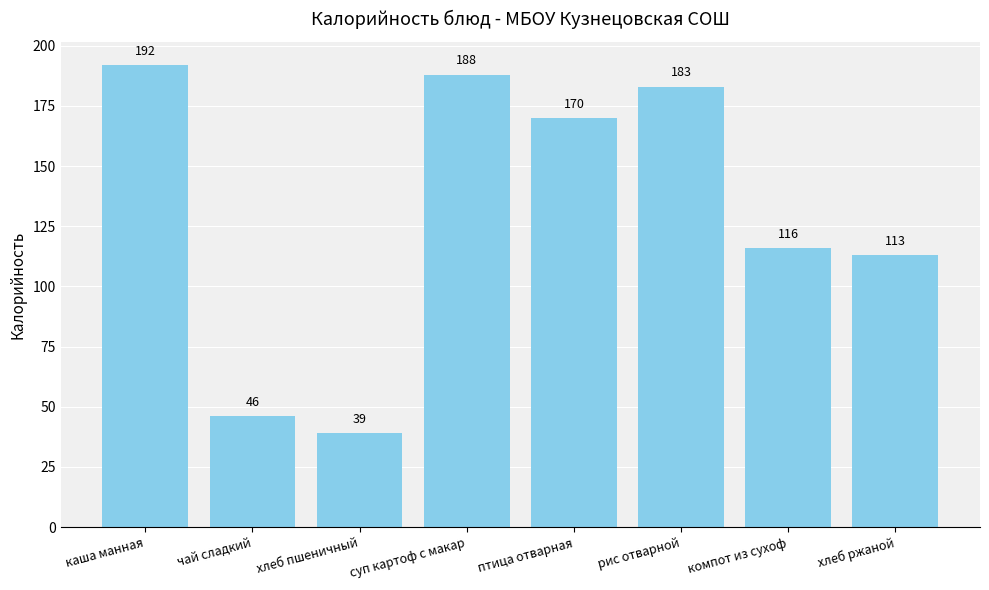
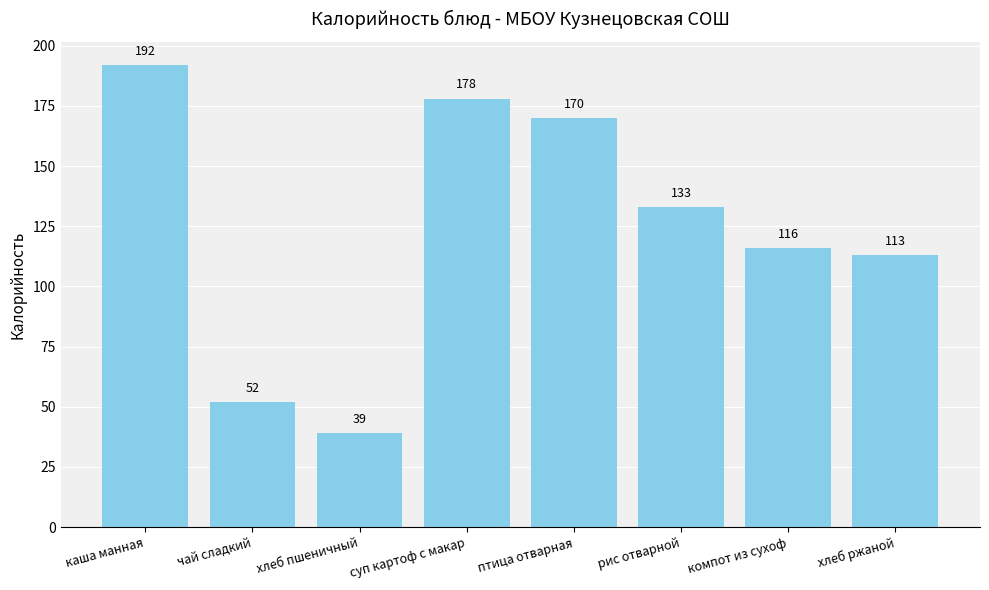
  {
    "каша манная": 192,
-   "чай сладкий": 46,
+   "чай сладкий": 52,
    "хлеб пшеничный": 39,
-   "суп картоф с макар": 188,
+   "суп картоф с макар": 178,
    "птица отварная": 170,
-   "рис отварной": 183,
+   "рис отварной": 133,
    "компот из сухоф": 116,
    "хлеб ржаной": 113
  }
